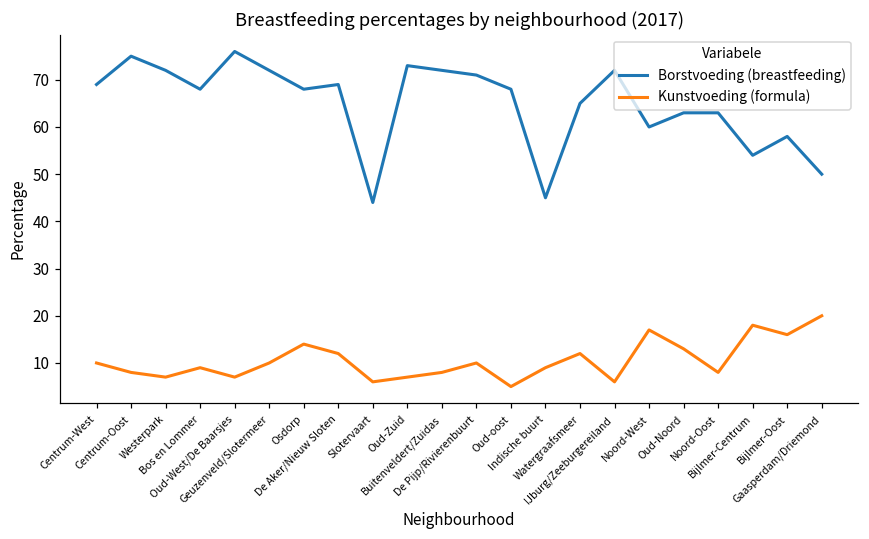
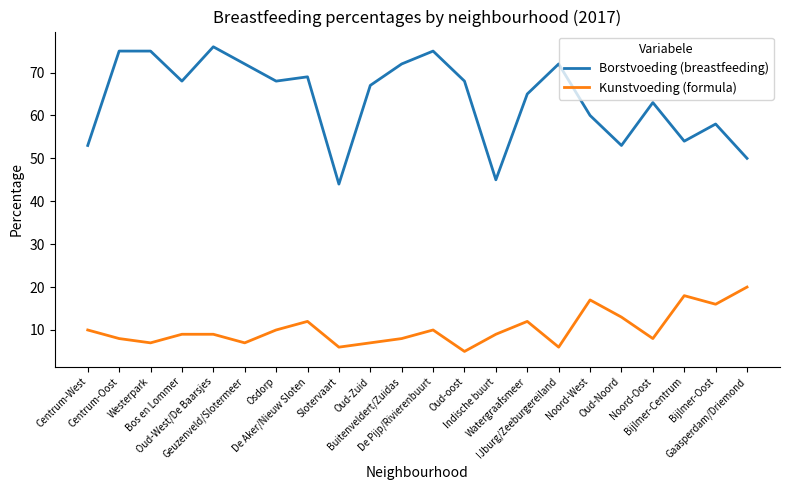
  {
    "Borstvoeding (breastfeeding)": {
-     "Centrum-West": 69,
+     "Centrum-West": 53,
      "Centrum-Oost": 75,
-     "Westerpark": 72,
+     "Westerpark": 75,
      "Bos en Lommer": 68,
      "Oud-West/De Baarsjes": 76,
      "Geuzenveld/Slotermeer": 72,
      "Osdorp": 68,
      "De Aker/Nieuw Sloten": 69,
      "Slotervaart": 44,
-     "Oud-Zuid": 73,
+     "Oud-Zuid": 67,
      "Buitenveldert/Zuidas": 72,
-     "De Pijp/Rivierenbuurt": 71,
+     "De Pijp/Rivierenbuurt": 75,
      "Oud-oost": 68,
      "Indische buurt": 45,
      "Watergraafsmeer": 65,
      "IJburg/Zeeburgereiland": 72,
      "Noord-West": 60,
-     "Oud-Noord": 63,
+     "Oud-Noord": 53,
      "Noord-Oost": 63,
      "Bijlmer-Centrum": 54,
      "Bijlmer-Oost": 58,
      "Gaasperdam/Driemond": 50
    },
    "Kunstvoeding (formula)": {
      "Centrum-West": 10,
      "Centrum-Oost": 8,
      "Westerpark": 7,
      "Bos en Lommer": 9,
-     "Oud-West/De Baarsjes": 7,
-     "Geuzenveld/Slotermeer": 10,
-     "Osdorp": 14,
+     "Oud-West/De Baarsjes": 9,
+     "Geuzenveld/Slotermeer": 7,
+     "Osdorp": 10,
      "De Aker/Nieuw Sloten": 12,
      "Slotervaart": 6,
      "Oud-Zuid": 7,
      "Buitenveldert/Zuidas": 8,
      "De Pijp/Rivierenbuurt": 10,
      "Oud-oost": 5,
      "Indische buurt": 9,
      "Watergraafsmeer": 12,
      "IJburg/Zeeburgereiland": 6,
      "Noord-West": 17,
      "Oud-Noord": 13,
      "Noord-Oost": 8,
      "Bijlmer-Centrum": 18,
      "Bijlmer-Oost": 16,
      "Gaasperdam/Driemond": 20
    }
  }
